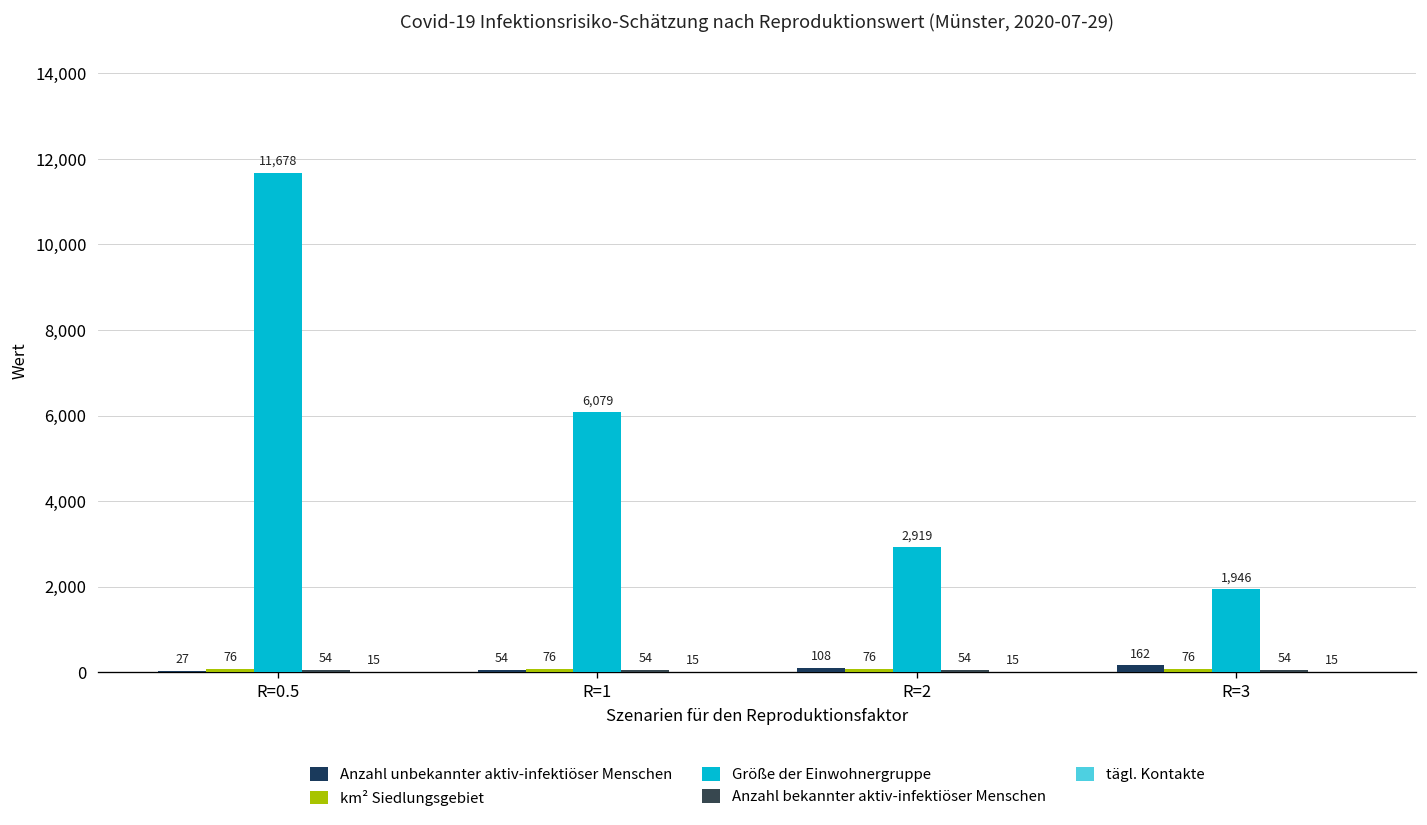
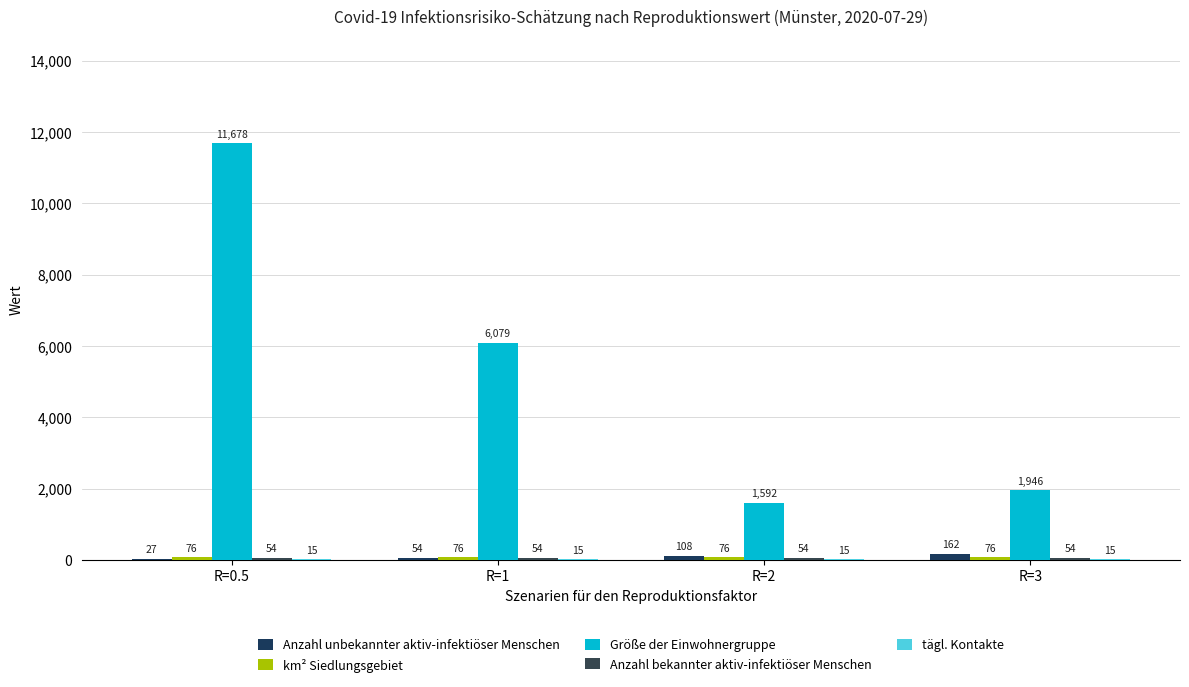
  {
    "km² Siedlungsgebiet": {
      "R=0.5": "76",
      "R=1": "76",
      "R=2": "76",
      "R=3": "76"
    },
    "Größe der Einwohnergruppe": {
      "R=0.5": "11,678",
      "R=1": "6,079",
-     "R=2": "2,919",
+     "R=2": "1,592",
      "R=3": "1,946"
    },
    "tägl. Kontakte": {
      "R=0.5": "15",
      "R=1": "15",
      "R=2": "15",
      "R=3": "15"
    }
  }
